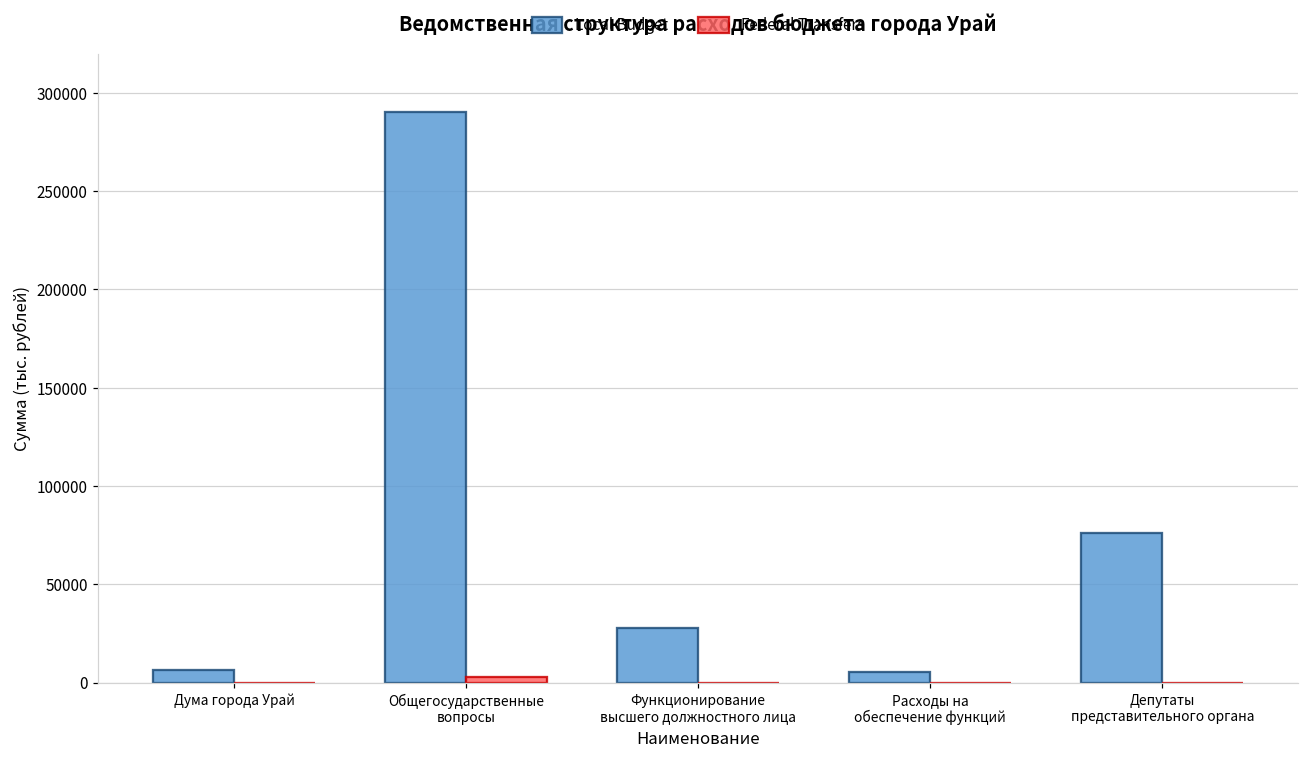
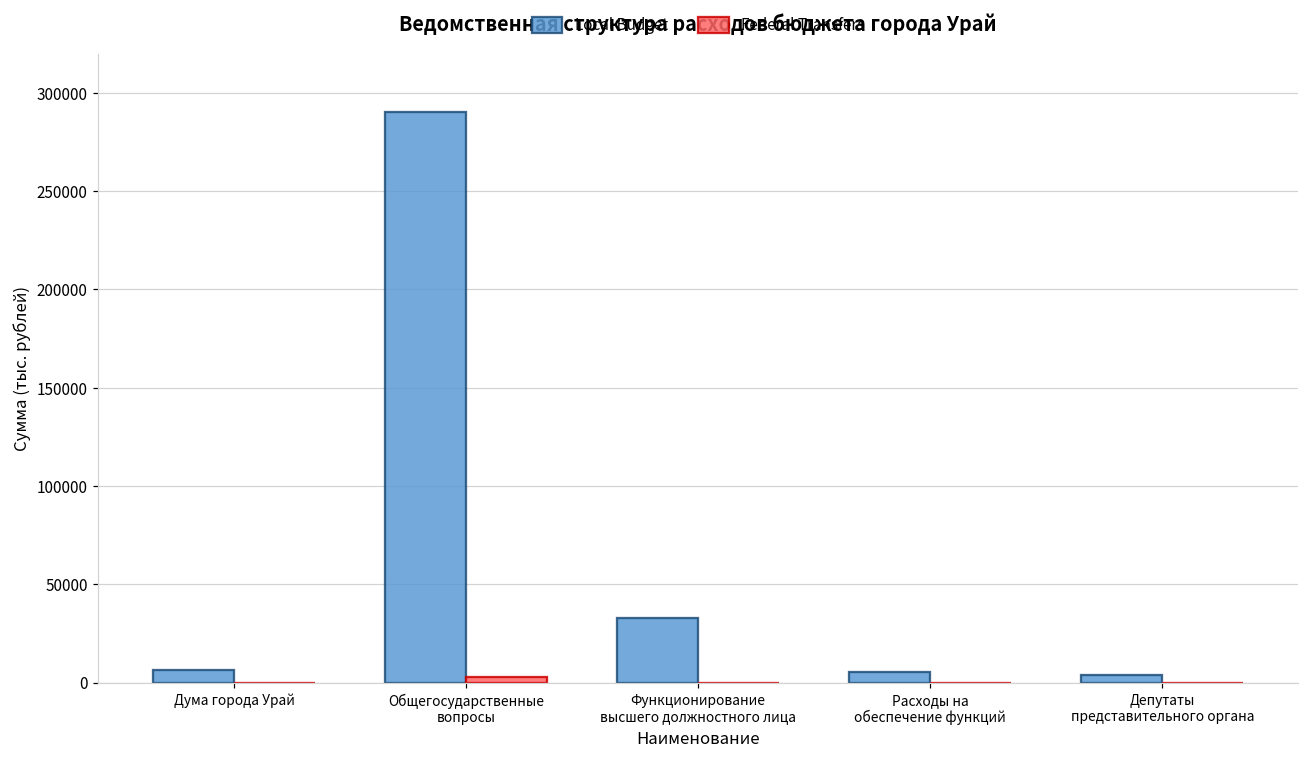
  {
    "Local Budget": {
      "Дума города Урай": 7000,
      "Общегосударственные вопросы": 290000,
-     "Функционирование высшего должностного лица": 28000,
+     "Функционирование высшего должностного лица": 33000,
      "Расходы на обеспечение функций": 6000,
-     "Депутаты представительного органа": 76000
+     "Депутаты представительного органа": 4000
    },
    "Federal Transfers": {
      "Дума города Урай": 0,
      "Общегосударственные вопросы": 3000,
      "Функционирование высшего должностного лица": 0,
      "Расходы на обеспечение функций": 0,
      "Депутаты представительного органа": 0
    }
  }
